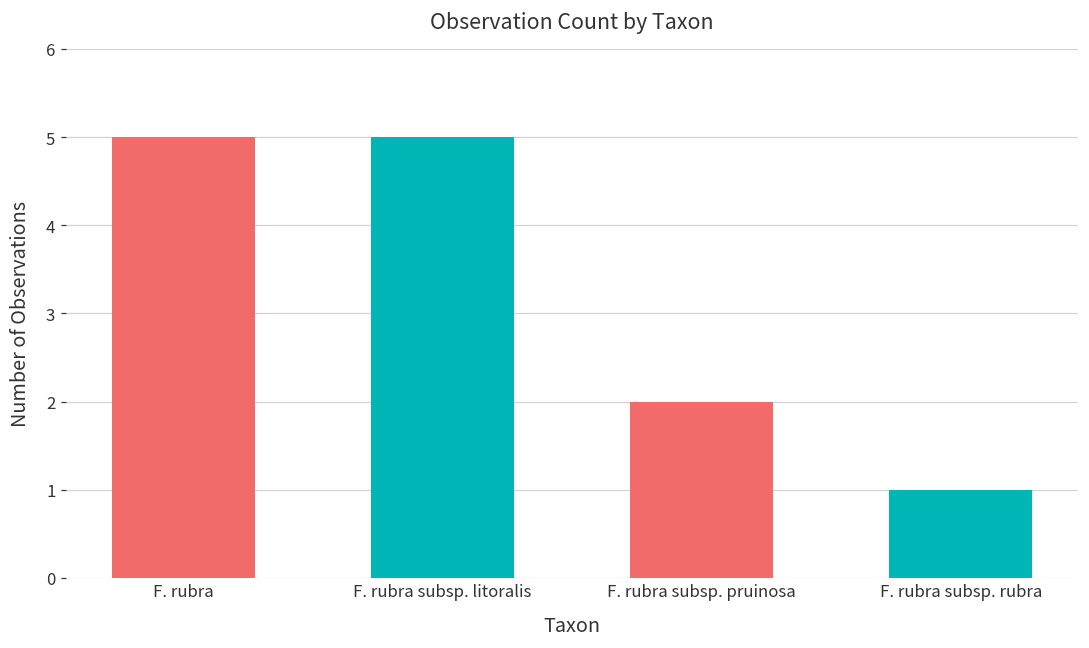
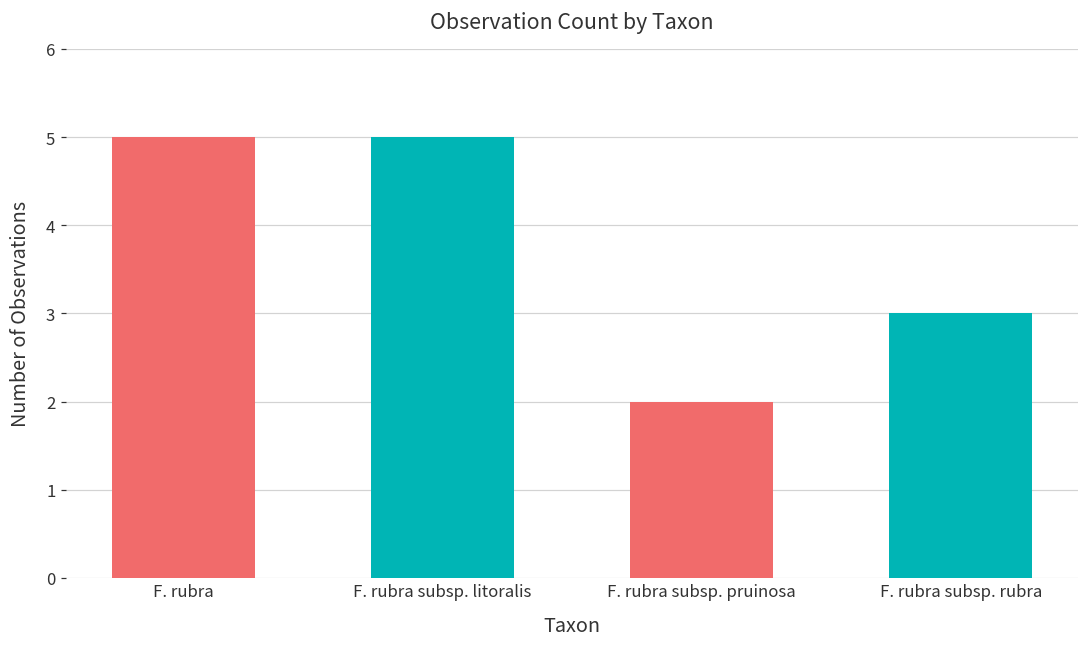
  {
    "F. rubra": 5,
    "F. rubra subsp. litoralis": 5,
    "F. rubra subsp. pruinosa": 2,
-   "F. rubra subsp. rubra": 1
+   "F. rubra subsp. rubra": 3
  }
